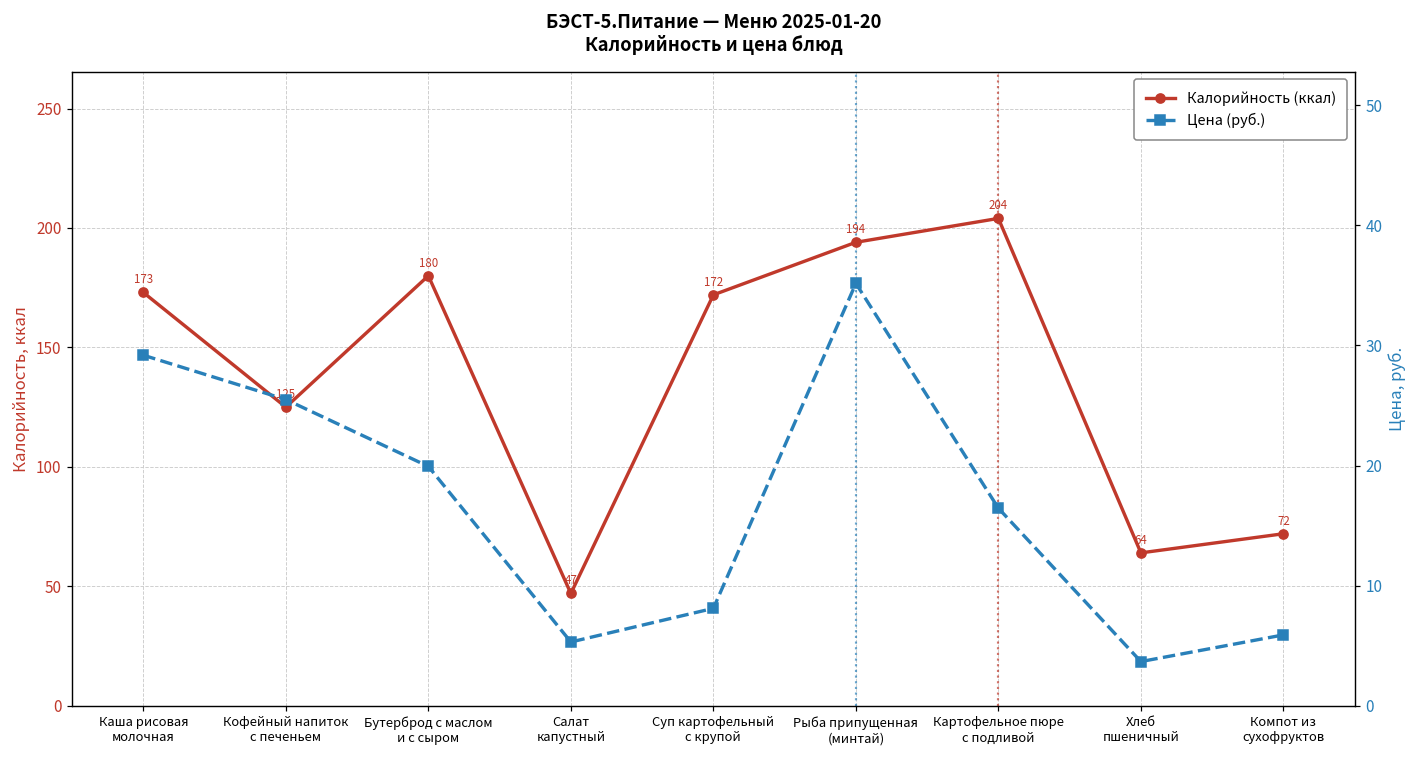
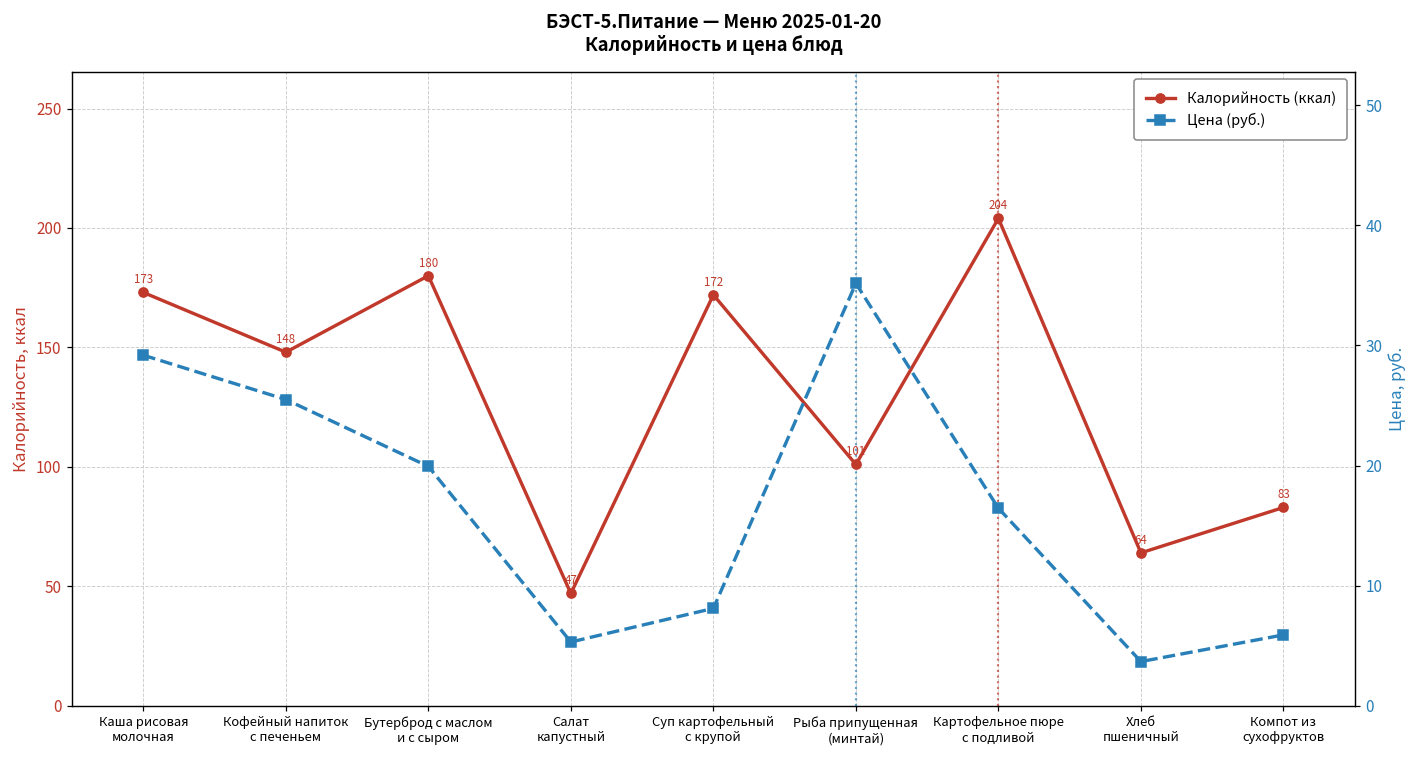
  {
    "Калорийность (ккал)": {
      "Каша рисовая молочная": 173,
-     "Кофейный напиток с печеньем": 125,
+     "Кофейный напиток с печеньем": 148,
      "Бутерброд с маслом и с сыром": 180,
      "Салат капустный": 47,
      "Суп картофельный с крупой": 172,
-     "Рыба припущенная (минтай)": 194,
+     "Рыба припущенная (минтай)": 101,
      "Картофельное пюре с подливой": 204,
      "Хлеб пшеничный": 64,
-     "Компот из сухофруктов": 72
+     "Компот из сухофруктов": 83
    }
  }
